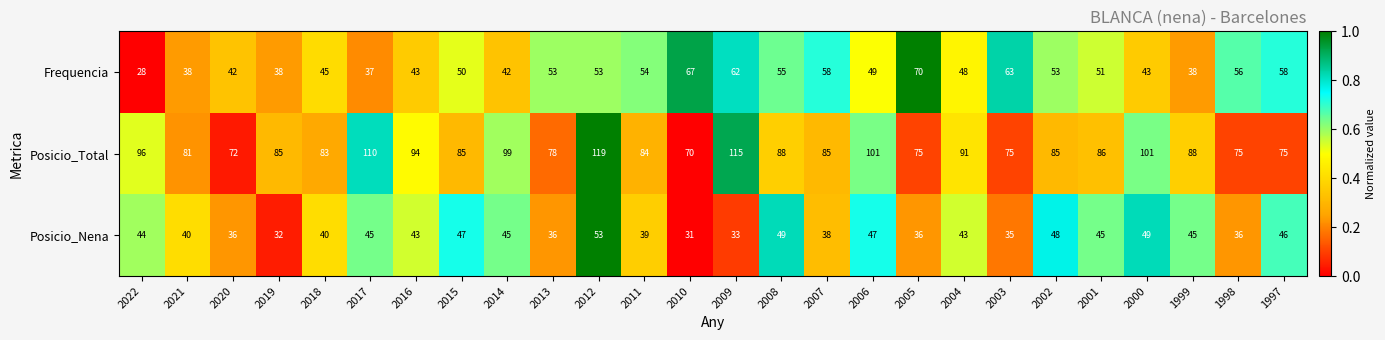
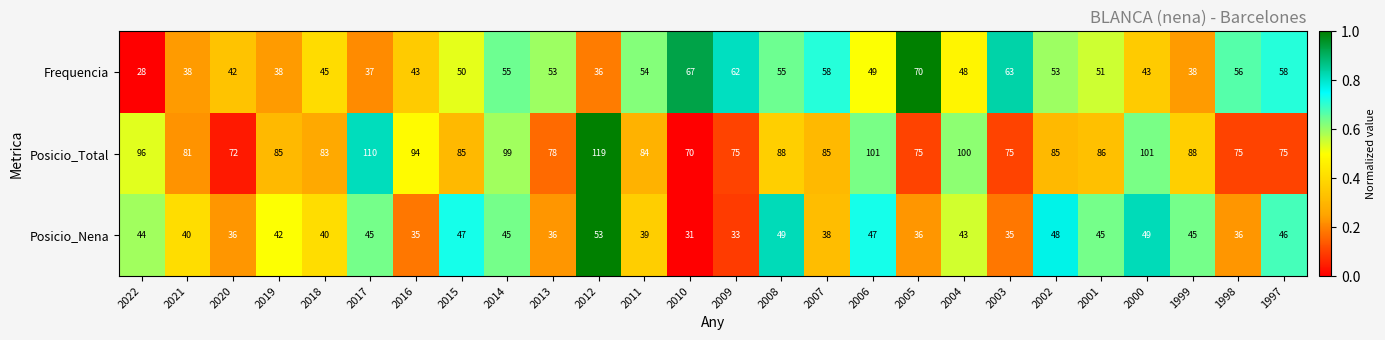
  {
    "Frequencia": {
      "2022": 28,
      "2021": 38,
      "2020": 42,
      "2019": 38,
      "2018": 45,
      "2017": 37,
      "2016": 43,
      "2015": 50,
-     "2014": 42,
+     "2014": 55,
      "2013": 53,
-     "2012": 53,
+     "2012": 36,
      "2011": 54,
      "2010": 67,
      "2009": 62,
      "2008": 55,
      "2007": 58,
      "2006": 49,
      "2005": 70,
      "2004": 48,
      "2003": 63,
      "2002": 53,
      "2001": 51,
      "2000": 43,
      "1999": 38,
      "1998": 56,
      "1997": 58
    },
    "Posicio_Total": {
      "2022": 96,
      "2021": 81,
      "2020": 72,
      "2019": 85,
      "2018": 83,
      "2017": 110,
      "2016": 94,
      "2015": 85,
      "2014": 99,
      "2013": 78,
      "2012": 119,
      "2011": 84,
      "2010": 70,
-     "2009": 115,
+     "2009": 75,
      "2008": 88,
      "2007": 85,
      "2006": 101,
      "2005": 75,
-     "2004": 91,
+     "2004": 100,
      "2003": 75,
      "2002": 85,
      "2001": 86,
      "2000": 101,
      "1999": 88,
      "1998": 75,
      "1997": 75
    },
    "Posicio_Nena": {
      "2022": 44,
      "2021": 40,
      "2020": 36,
-     "2019": 32,
+     "2019": 42,
      "2018": 40,
      "2017": 45,
-     "2016": 43,
+     "2016": 35,
      "2015": 47,
      "2014": 45,
      "2013": 36,
      "2012": 53,
      "2011": 39,
      "2010": 31,
      "2009": 33,
      "2008": 49,
      "2007": 38,
      "2006": 47,
      "2005": 36,
      "2004": 43,
      "2003": 35,
      "2002": 48,
      "2001": 45,
      "2000": 49,
      "1999": 45,
      "1998": 36,
      "1997": 46
    }
  }
